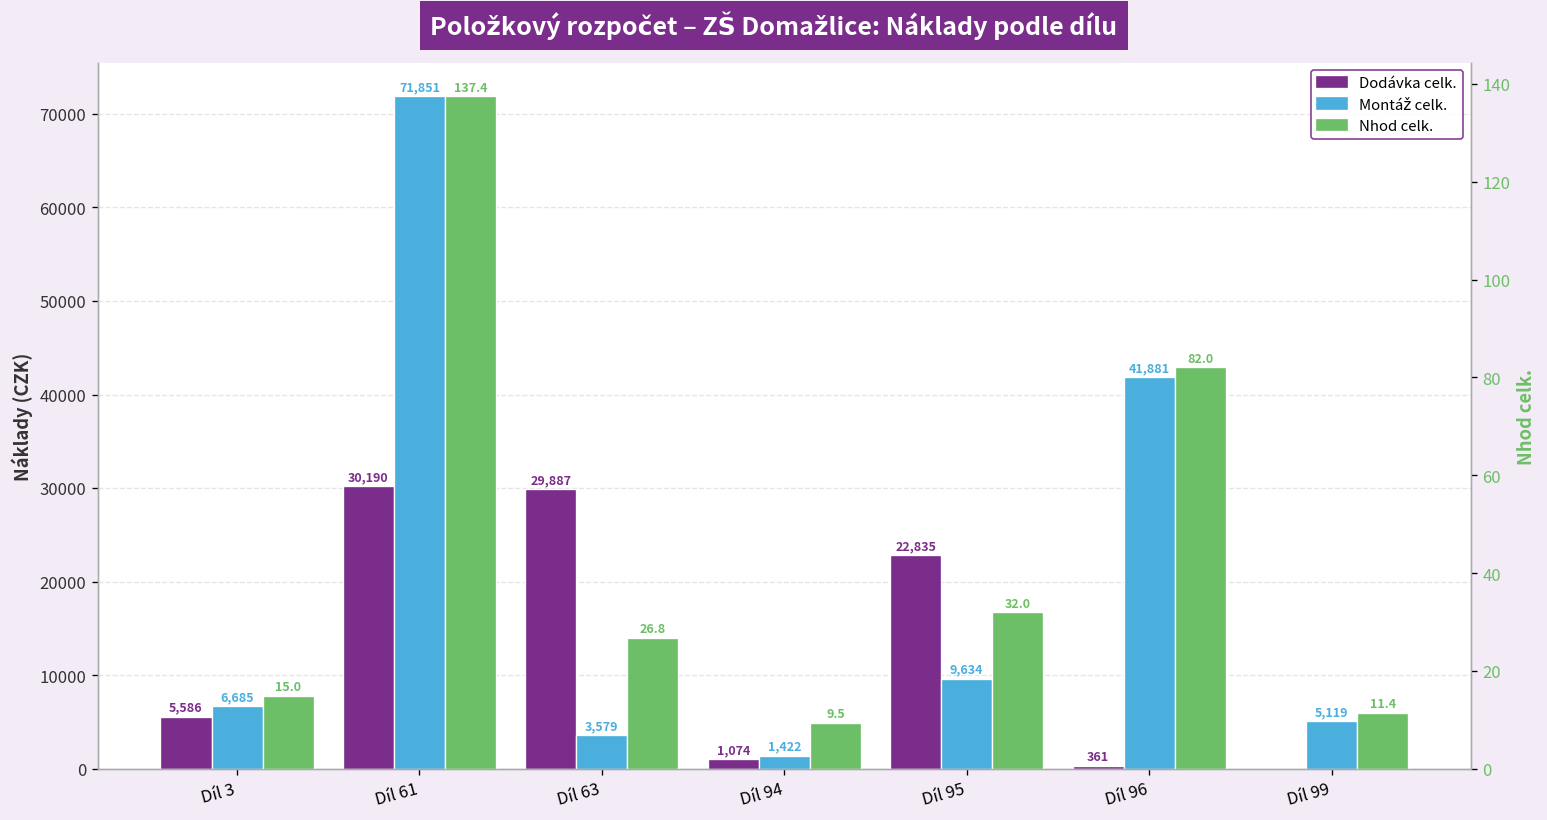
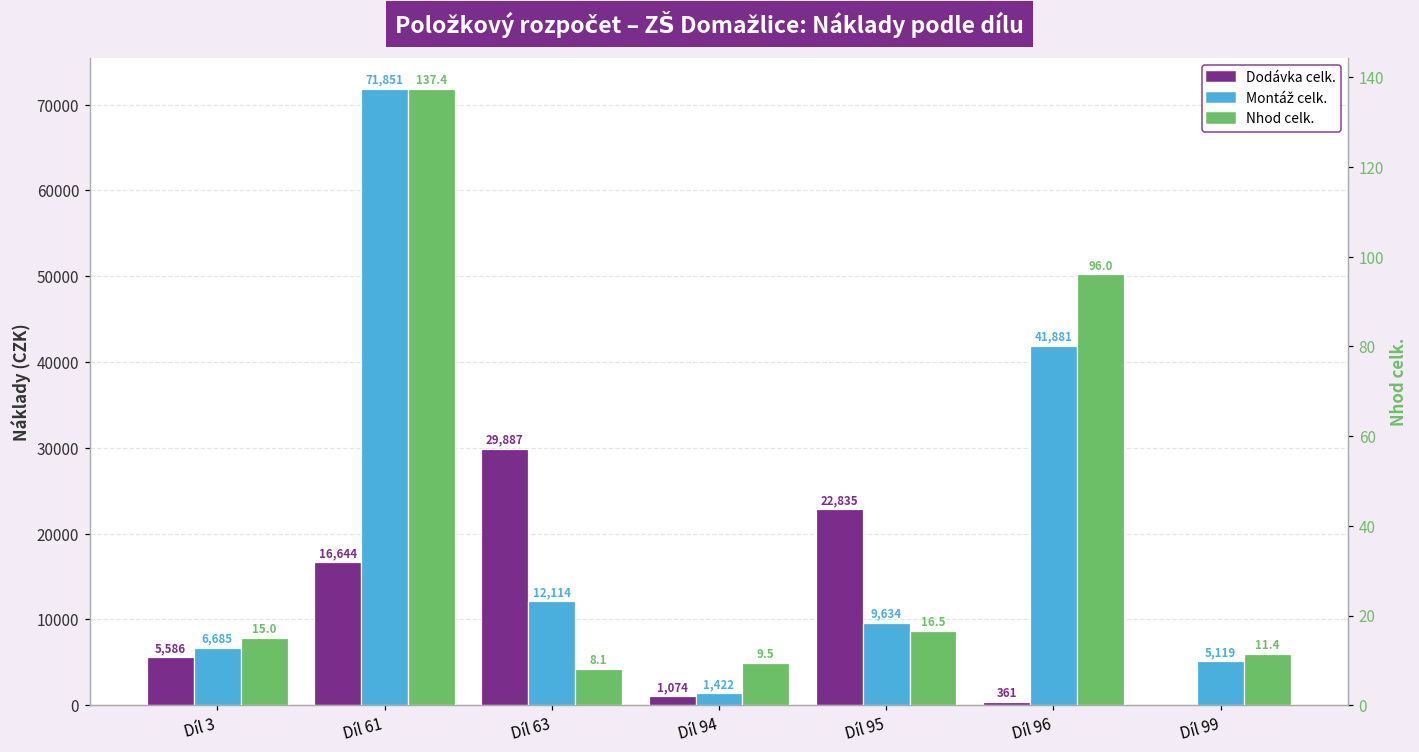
  {
    "Dodávka celk.": {
      "Díl 3": "5,586",
-     "Díl 61": "30,190",
+     "Díl 61": "16,644",
      "Díl 63": "29,887",
      "Díl 94": "1,074",
      "Díl 95": "22,835",
      "Díl 96": "361"
    },
    "Montáž celk.": {
      "Díl 3": "6,685",
      "Díl 61": "71,851",
-     "Díl 63": "3,579",
+     "Díl 63": "12,114",
      "Díl 94": "1,422",
      "Díl 95": "9,634",
      "Díl 96": "41,881",
      "Díl 99": "5,119"
    },
    "Nhod celk.": {
      "Díl 3": "15.0",
      "Díl 61": "137.4",
-     "Díl 63": "26.8",
+     "Díl 63": "8.1",
      "Díl 94": "9.5",
-     "Díl 95": "32.0",
-     "Díl 96": "82.0",
+     "Díl 95": "16.5",
+     "Díl 96": "96.0",
      "Díl 99": "11.4"
    }
  }
